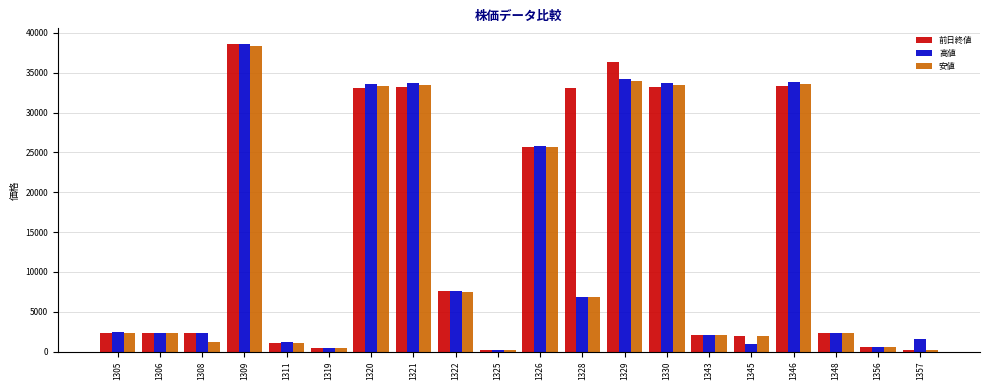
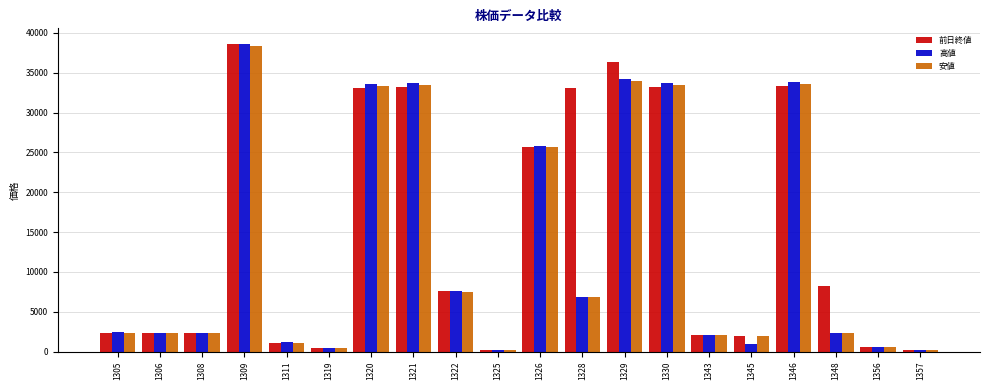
  {
    "前日終値": {
      "1305": 2000,
      "1306": 2000,
      "1308": 2000,
      "1309": 39000,
      "1311": 1000,
      "1319": 0,
      "1320": 33000,
      "1321": 33000,
      "1322": 8000,
      "1326": 26000,
      "1328": 33000,
      "1329": 36000,
      "1330": 33000,
      "1343": 2000,
      "1345": 2000,
      "1346": 33000,
-     "1348": 2000,
+     "1348": 8000,
      "1356": 1000
    },
    "高値": {
      "1305": 2000,
      "1306": 2000,
      "1308": 2000,
      "1309": 39000,
      "1311": 1000,
      "1319": 0,
      "1320": 34000,
      "1321": 34000,
      "1322": 8000,
      "1326": 26000,
      "1328": 7000,
      "1329": 34000,
      "1330": 34000,
      "1343": 2000,
      "1345": 1000,
      "1346": 34000,
      "1348": 2000,
      "1356": 1000,
-     "1357": 2000
+     "1357": 0
    },
    "安値": {
      "1305": 2000,
      "1306": 2000,
-     "1308": 1000,
+     "1308": 2000,
      "1309": 38000,
      "1311": 1000,
      "1319": 0,
      "1320": 33000,
      "1321": 33000,
      "1322": 8000,
      "1326": 26000,
      "1328": 7000,
      "1329": 34000,
      "1330": 34000,
      "1343": 2000,
      "1345": 2000,
      "1346": 34000,
      "1348": 2000,
      "1356": 1000
    }
  }
